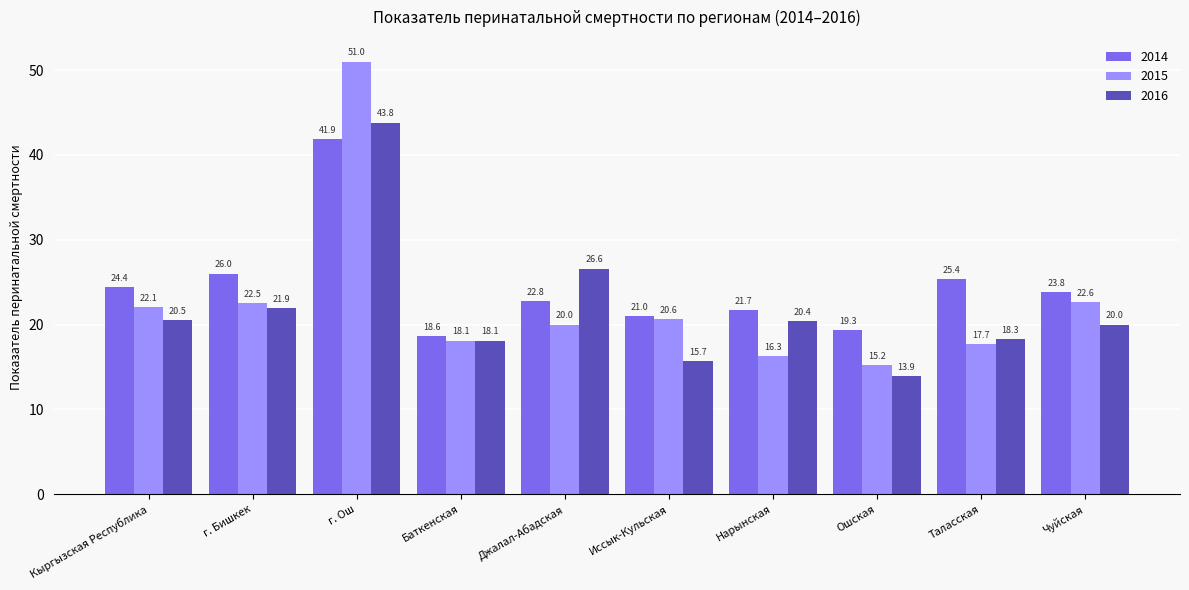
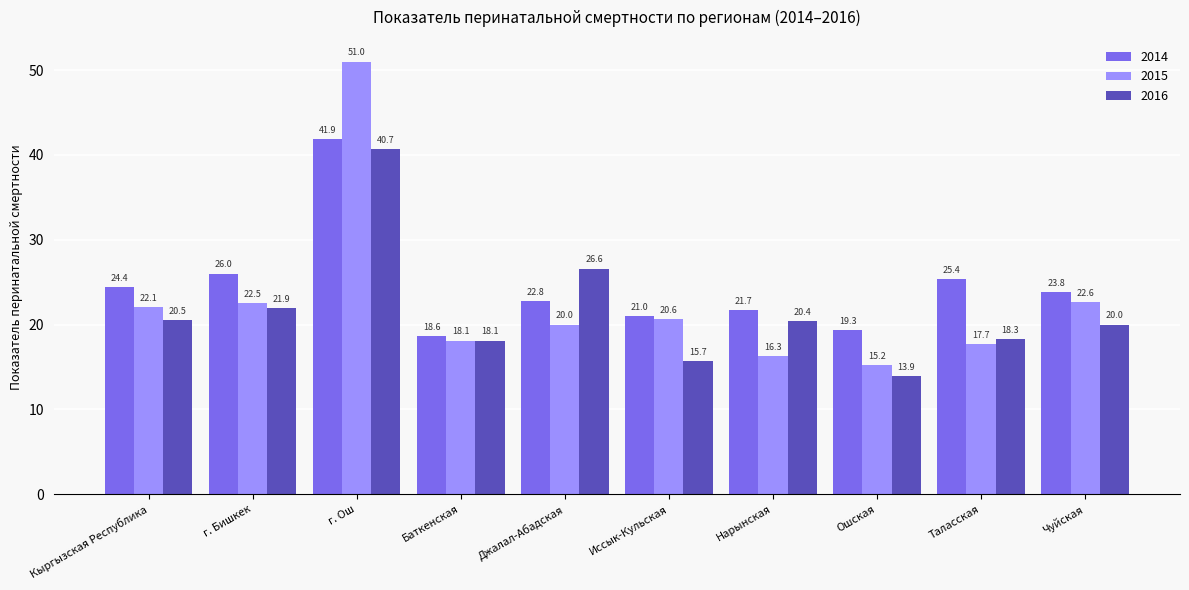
  {
    "2016": {
      "Кыргызская Республика": 20.5,
      "г. Бишкек": 21.9,
-     "г. Ош": 43.8,
+     "г. Ош": 40.7,
      "Баткенская": 18.1,
      "Джалал-Абадская": 26.6,
      "Иссык-Кульская": 15.7,
      "Нарынская": 20.4,
      "Ошская": 13.9,
      "Таласская": 18.3,
      "Чуйская": 20.0
    }
  }
